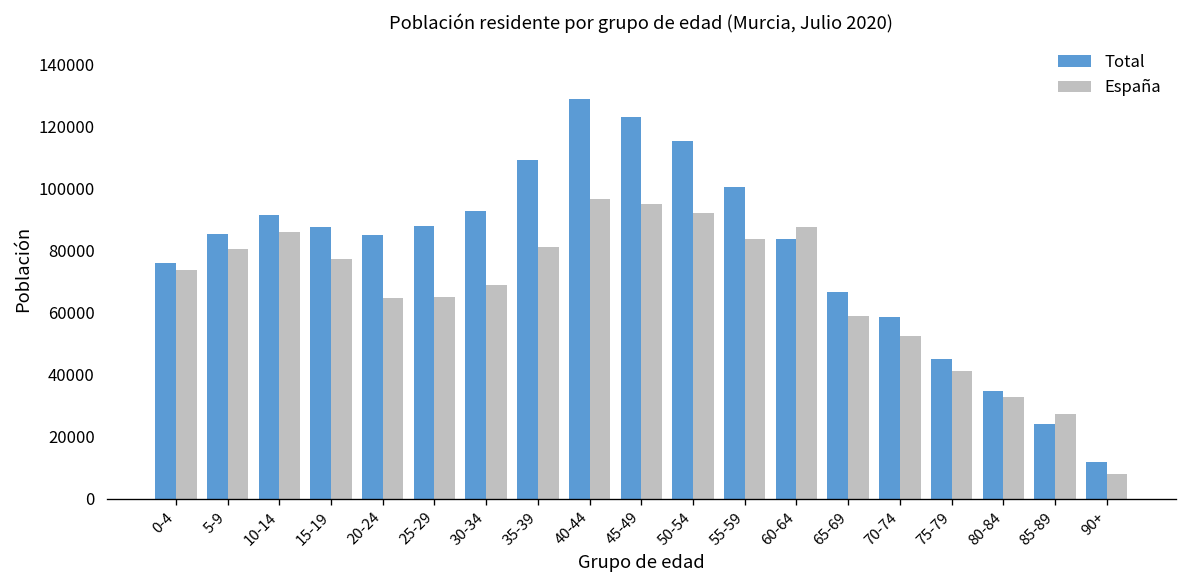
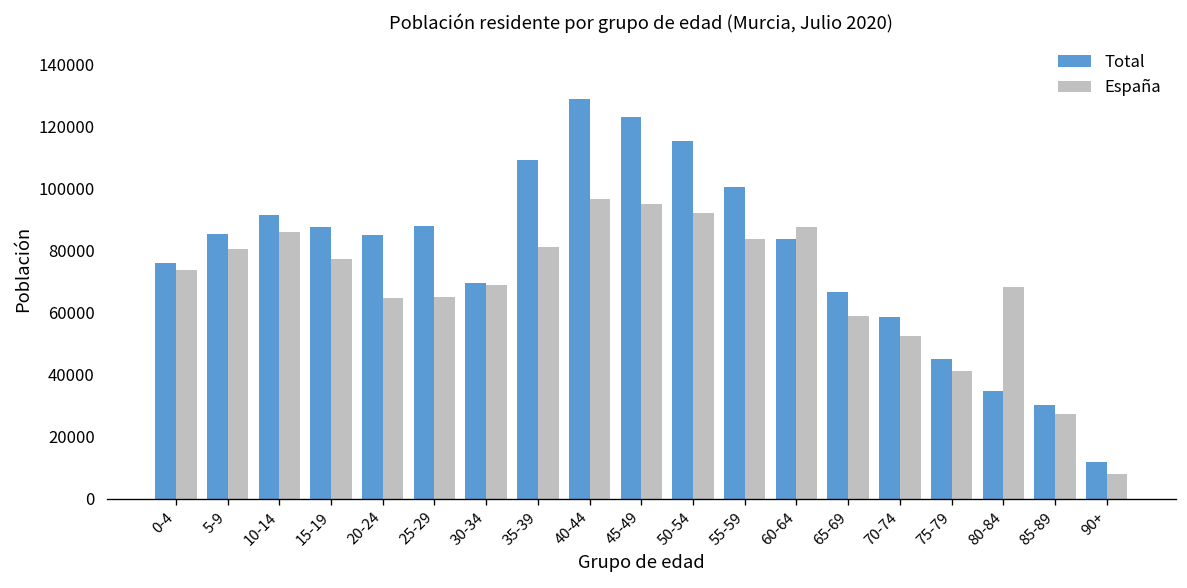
  {
    "Total": {
      "0-4": 76000,
      "5-9": 85000,
      "10-14": 92000,
      "15-19": 88000,
      "20-24": 85000,
      "25-29": 88000,
-     "30-34": 93000,
+     "30-34": 70000,
      "35-39": 109000,
      "40-44": 129000,
      "45-49": 123000,
      "50-54": 115000,
      "55-59": 100000,
      "60-64": 84000,
      "65-69": 67000,
      "70-74": 59000,
      "75-79": 45000,
      "80-84": 35000,
-     "85-89": 24000,
+     "85-89": 30000,
      "90+": 12000
    },
    "España": {
      "0-4": 74000,
      "5-9": 81000,
      "10-14": 86000,
      "15-19": 77000,
      "20-24": 65000,
      "25-29": 65000,
      "30-34": 69000,
      "35-39": 81000,
      "40-44": 97000,
      "45-49": 95000,
      "50-54": 92000,
      "55-59": 84000,
      "60-64": 88000,
      "65-69": 59000,
      "70-74": 53000,
      "75-79": 41000,
-     "80-84": 33000,
+     "80-84": 68000,
      "85-89": 27000,
      "90+": 8000
    }
  }
